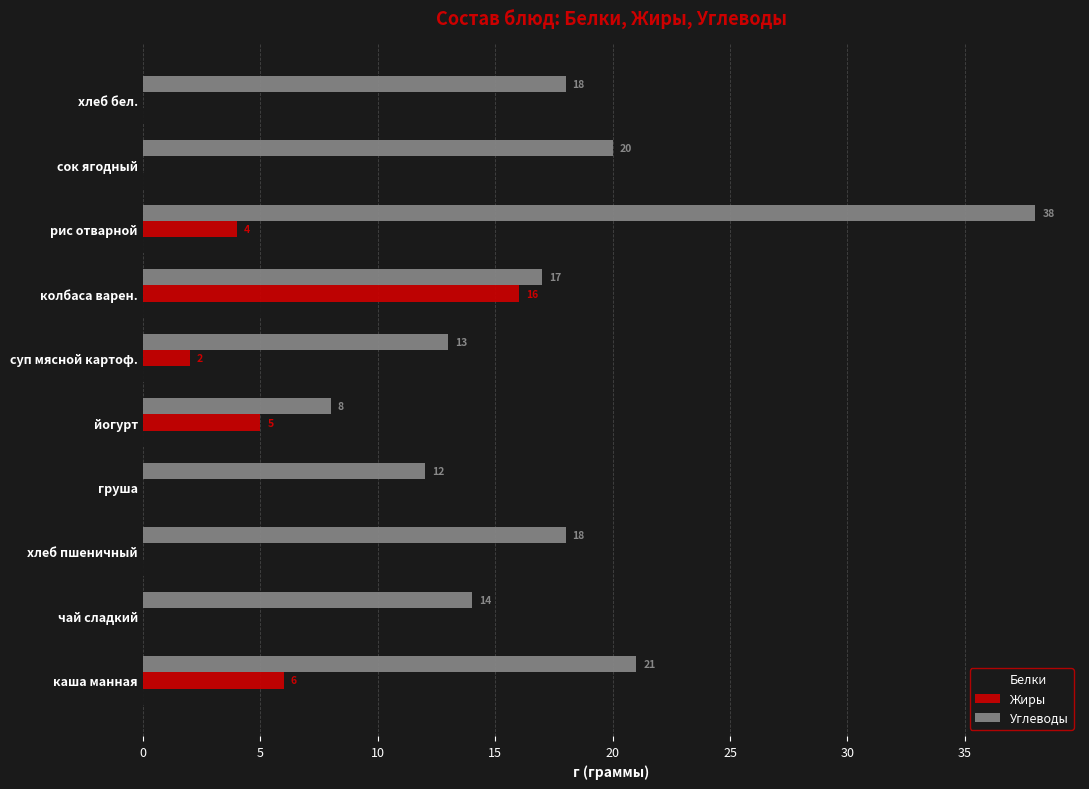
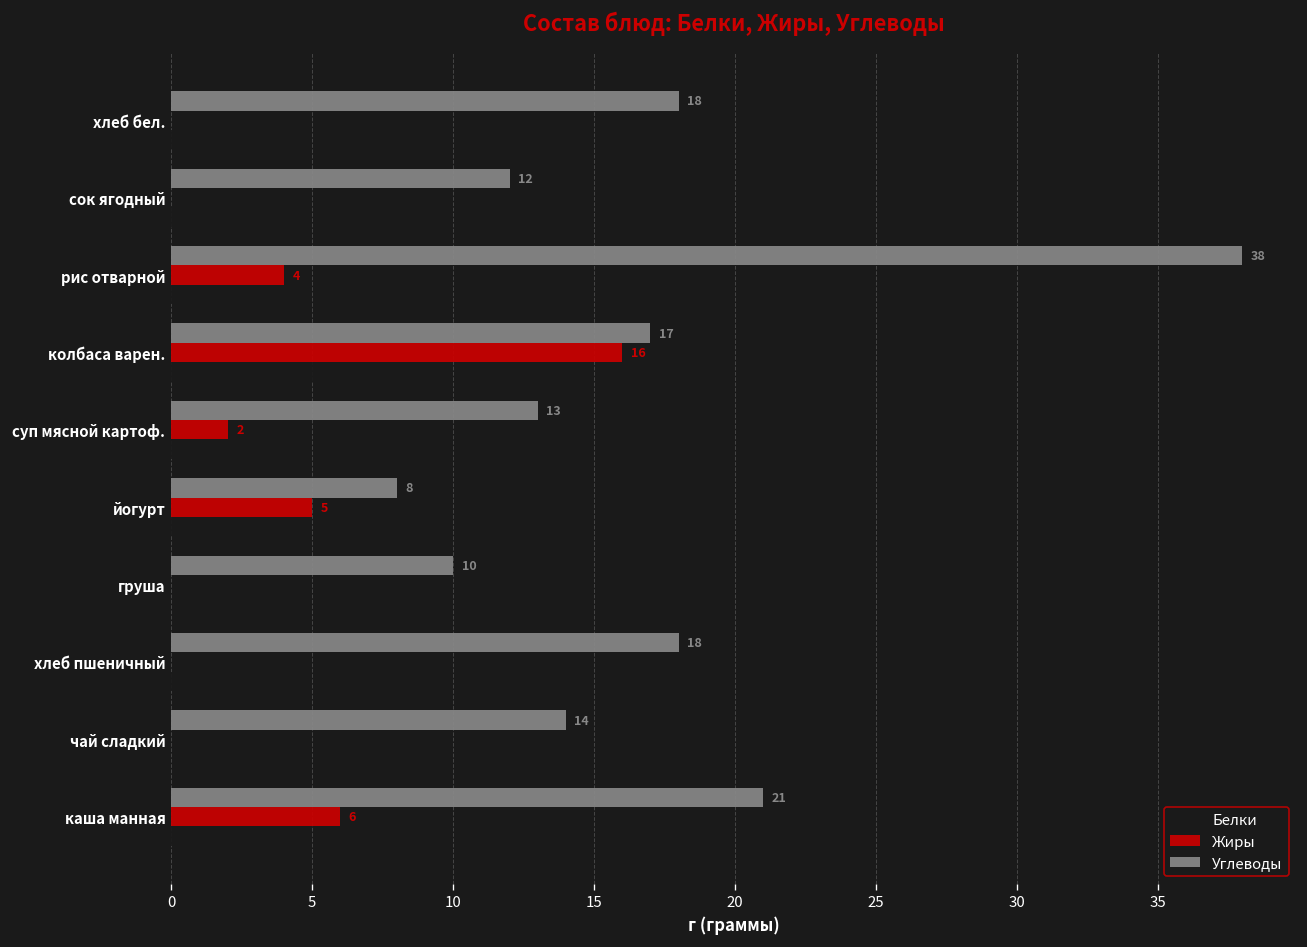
  {
    "Белки": {
      "хлеб бел.": 3.0,
      "сок ягодный": 5.0,
      "колбаса варен.": 8.0,
      "йогурт": 4.0,
      "груша": 0.0,
      "хлеб пшеничный": 3.0,
      "чай сладкий": 0.0,
      "каша манная": 2.0
    },
    "Жиры": {
      "рис отварной": 4,
      "колбаса варен.": 16,
      "суп мясной картоф.": 2,
      "йогурт": 5,
      "каша манная": 6
    },
    "Углеводы": {
      "хлеб бел.": 18,
-     "сок ягодный": 20,
+     "сок ягодный": 12,
      "рис отварной": 38,
      "колбаса варен.": 17,
      "суп мясной картоф.": 13,
      "йогурт": 8,
-     "груша": 12,
+     "груша": 10,
      "хлеб пшеничный": 18,
      "чай сладкий": 14,
      "каша манная": 21
    }
  }
